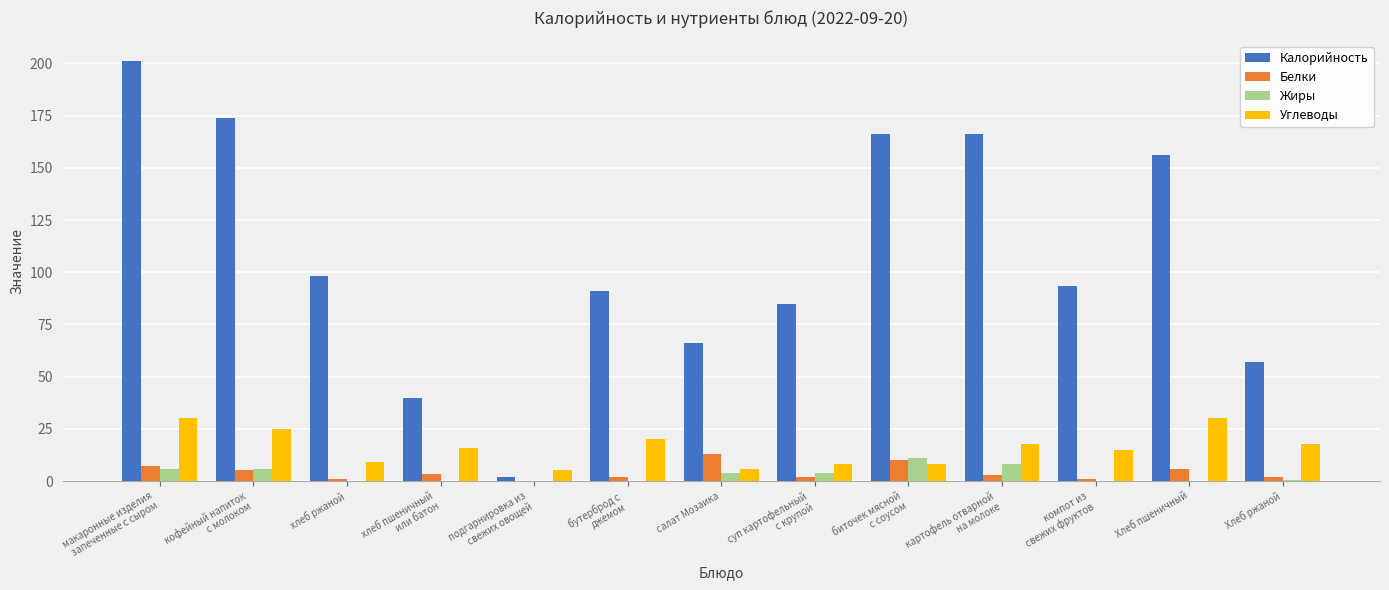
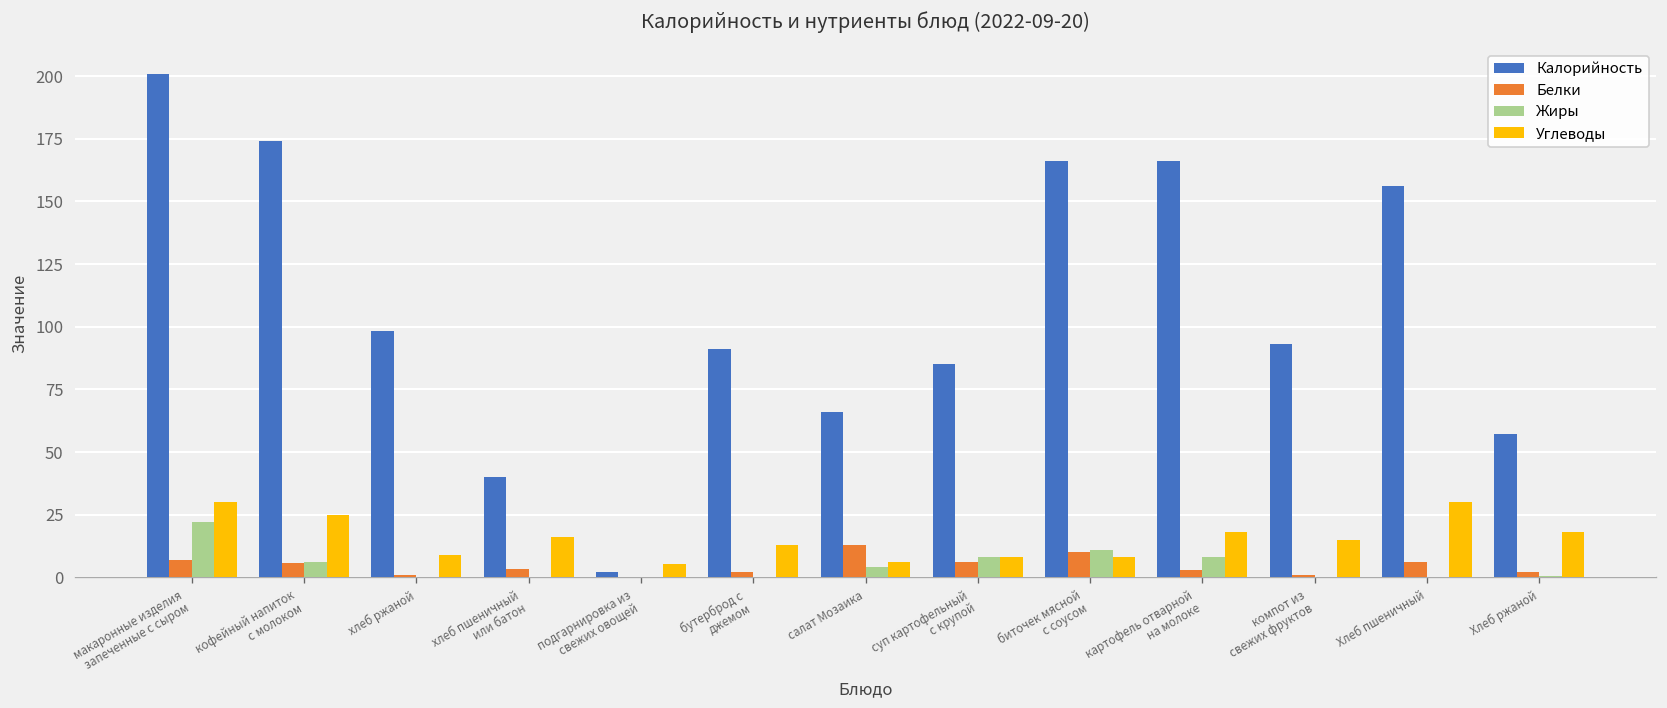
  {
    "Калорийность": {
      "макаронные изделия запеченные с сыром": 201,
      "кофейный напиток с молоком": 174,
      "хлеб ржаной": 98,
      "хлеб пшеничный или батон": 40,
      "подгарнировка из свежих овощей": 2,
      "бутерброд с джемом": 91,
      "салат Мозаика": 66,
      "суп картофельный с крупой": 85,
      "биточек мясной с соусом": 166,
      "картофель отварной на молоке": 166,
      "компот из свежих фруктов": 93,
      "Хлеб пшеничный": 156,
      "Хлеб ржаной": 57
    },
    "Белки": {
      "макаронные изделия запеченные с сыром": 7,
      "кофейный напиток с молоком": 6,
      "хлеб пшеничный или батон": 3,
      "подгарнировка из свежих овощей": 0,
      "бутерброд с джемом": 2,
      "салат Мозаика": 13,
-     "суп картофельный с крупой": 2,
+     "суп картофельный с крупой": 6,
      "биточек мясной с соусом": 10,
      "картофель отварной на молоке": 3,
      "Хлеб пшеничный": 6,
      "Хлеб ржаной": 2
    },
    "Жиры": {
-     "макаронные изделия запеченные с сыром": 6,
+     "макаронные изделия запеченные с сыром": 22,
      "кофейный напиток с молоком": 6,
      "хлеб пшеничный или батон": 0,
      "подгарнировка из свежих овощей": 0,
      "бутерброд с джемом": 0,
      "салат Мозаика": 4,
-     "суп картофельный с крупой": 4,
+     "суп картофельный с крупой": 8,
      "биточек мясной с соусом": 11,
      "картофель отварной на молоке": 8,
      "компот из свежих фруктов": 0
    },
    "Углеводы": {
      "макаронные изделия запеченные с сыром": 30,
      "кофейный напиток с молоком": 25,
      "хлеб ржаной": 9,
      "хлеб пшеничный или батон": 16,
      "подгарнировка из свежих овощей": 5,
-     "бутерброд с джемом": 20,
+     "бутерброд с джемом": 13,
      "салат Мозаика": 6,
      "суп картофельный с крупой": 8,
      "биточек мясной с соусом": 8,
      "картофель отварной на молоке": 18,
      "компот из свежих фруктов": 15,
      "Хлеб пшеничный": 30,
      "Хлеб ржаной": 18
    }
  }
